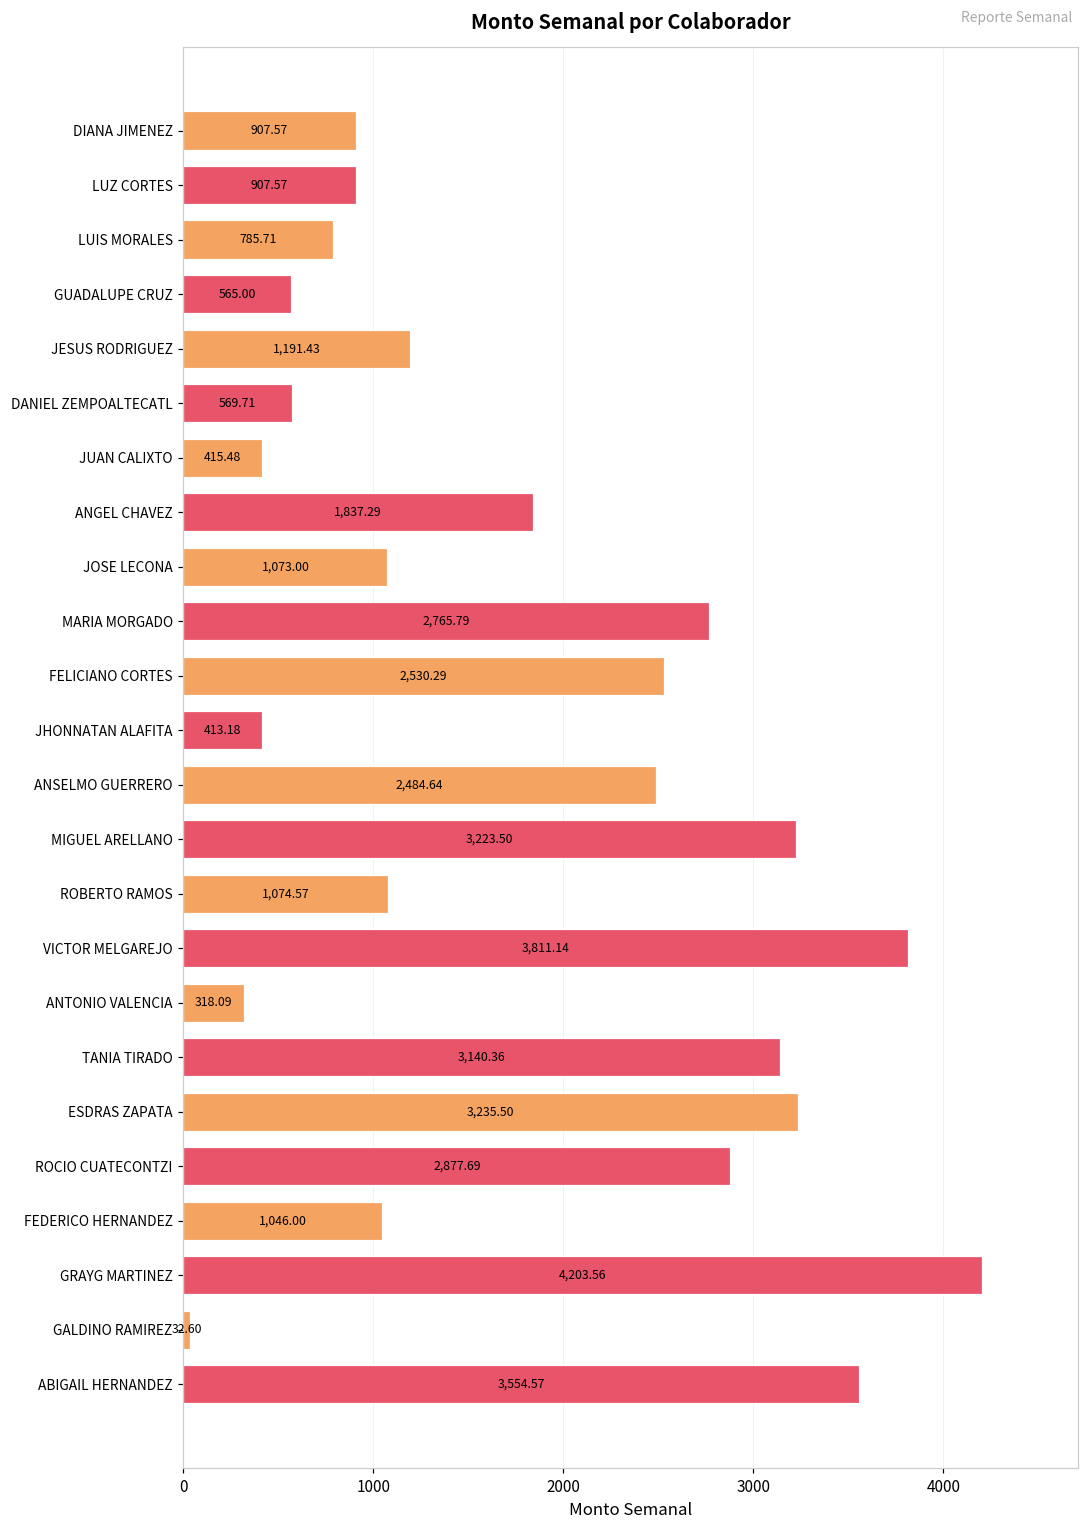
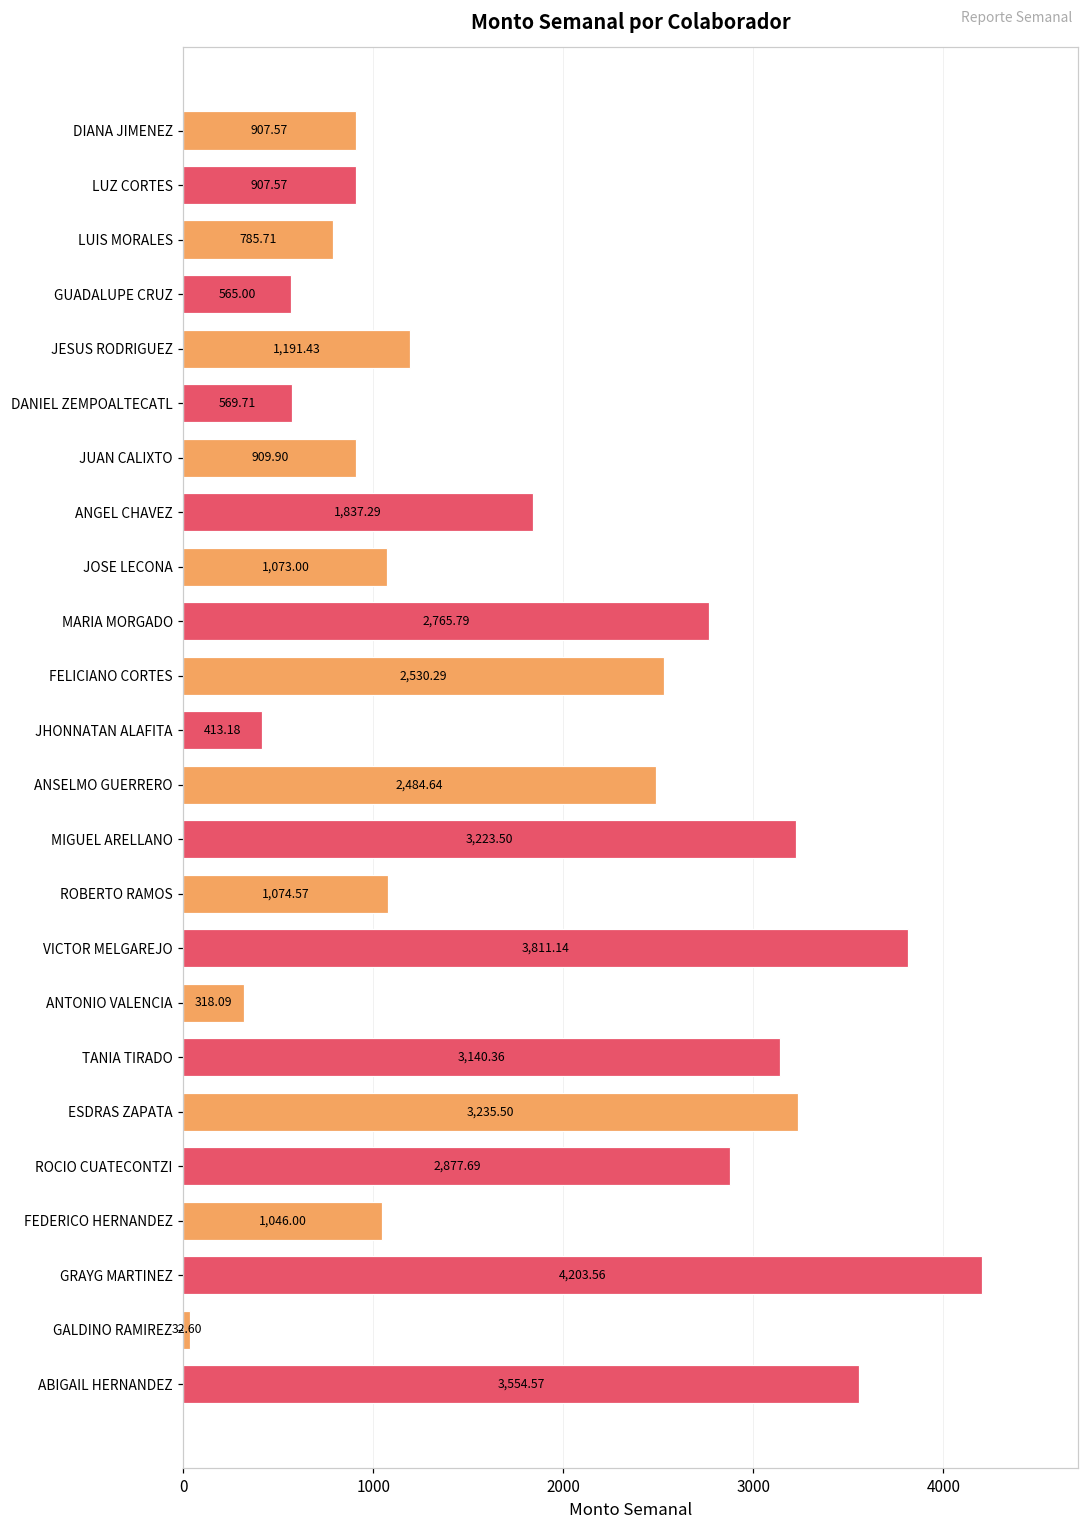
  {
    "DIANA JIMENEZ": "907.57",
    "LUZ CORTES": "907.57",
    "LUIS MORALES": "785.71",
    "GUADALUPE CRUZ": "565.00",
    "JESUS RODRIGUEZ": "1,191.43",
    "DANIEL ZEMPOALTECATL": "569.71",
-   "JUAN CALIXTO": "415.48",
+   "JUAN CALIXTO": "909.90",
    "ANGEL CHAVEZ": "1,837.29",
    "JOSE LECONA": "1,073.00",
    "MARIA MORGADO": "2,765.79",
    "FELICIANO CORTES": "2,530.29",
    "JHONNATAN ALAFITA": "413.18",
    "ANSELMO GUERRERO": "2,484.64",
    "MIGUEL ARELLANO": "3,223.50",
    "ROBERTO RAMOS": "1,074.57",
    "VICTOR MELGAREJO": "3,811.14",
    "ANTONIO VALENCIA": "318.09",
    "TANIA TIRADO": "3,140.36",
    "ESDRAS ZAPATA": "3,235.50",
    "ROCIO CUATECONTZI": "2,877.69",
    "FEDERICO HERNANDEZ": "1,046.00",
    "GRAYG MARTINEZ": "4,203.56",
    "GALDINO RAMIREZ": "32.60",
    "ABIGAIL HERNANDEZ": "3,554.57"
  }
